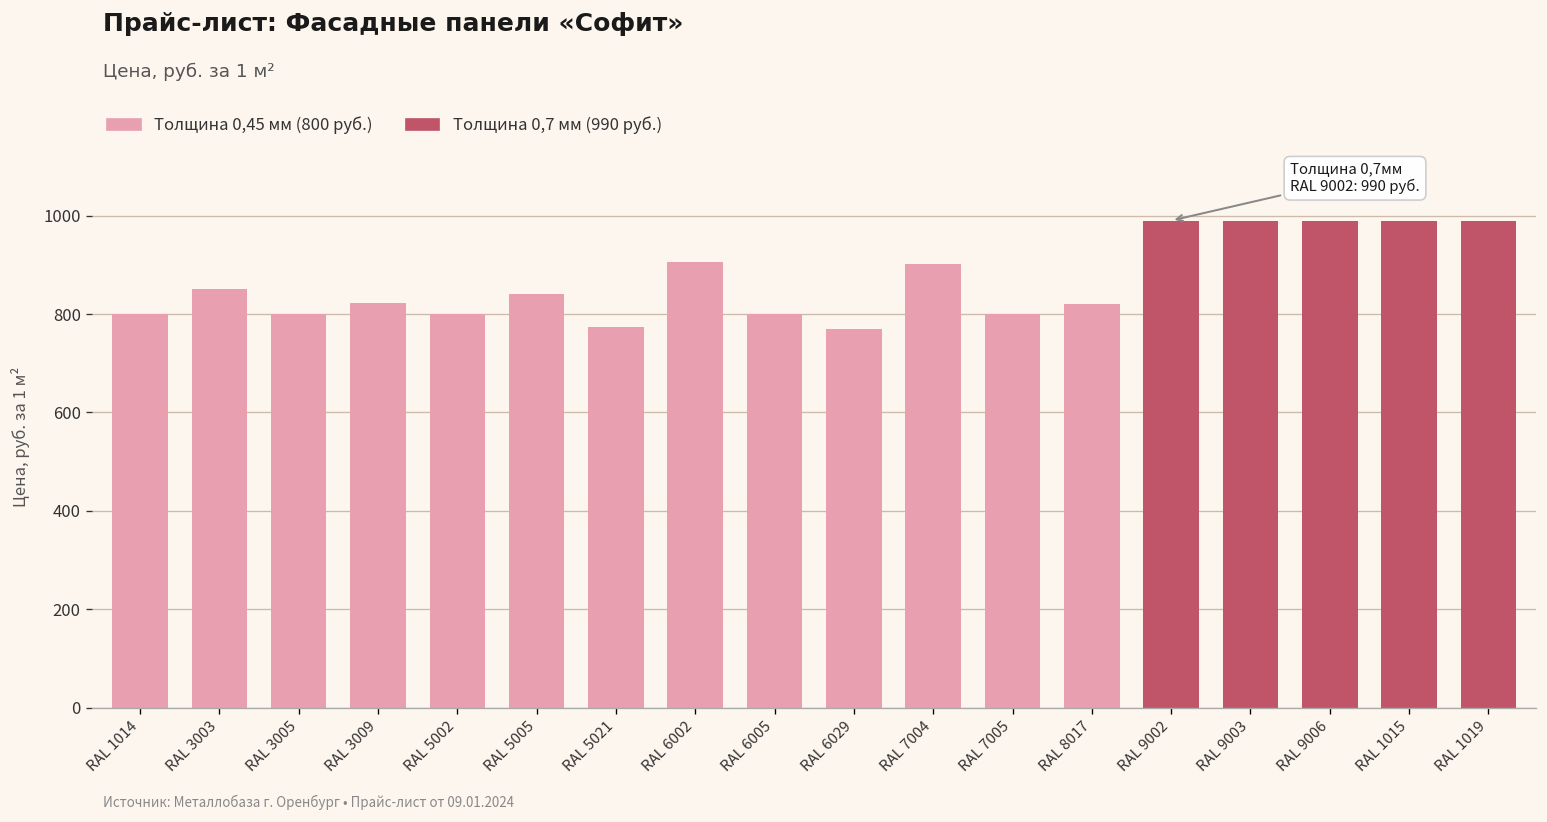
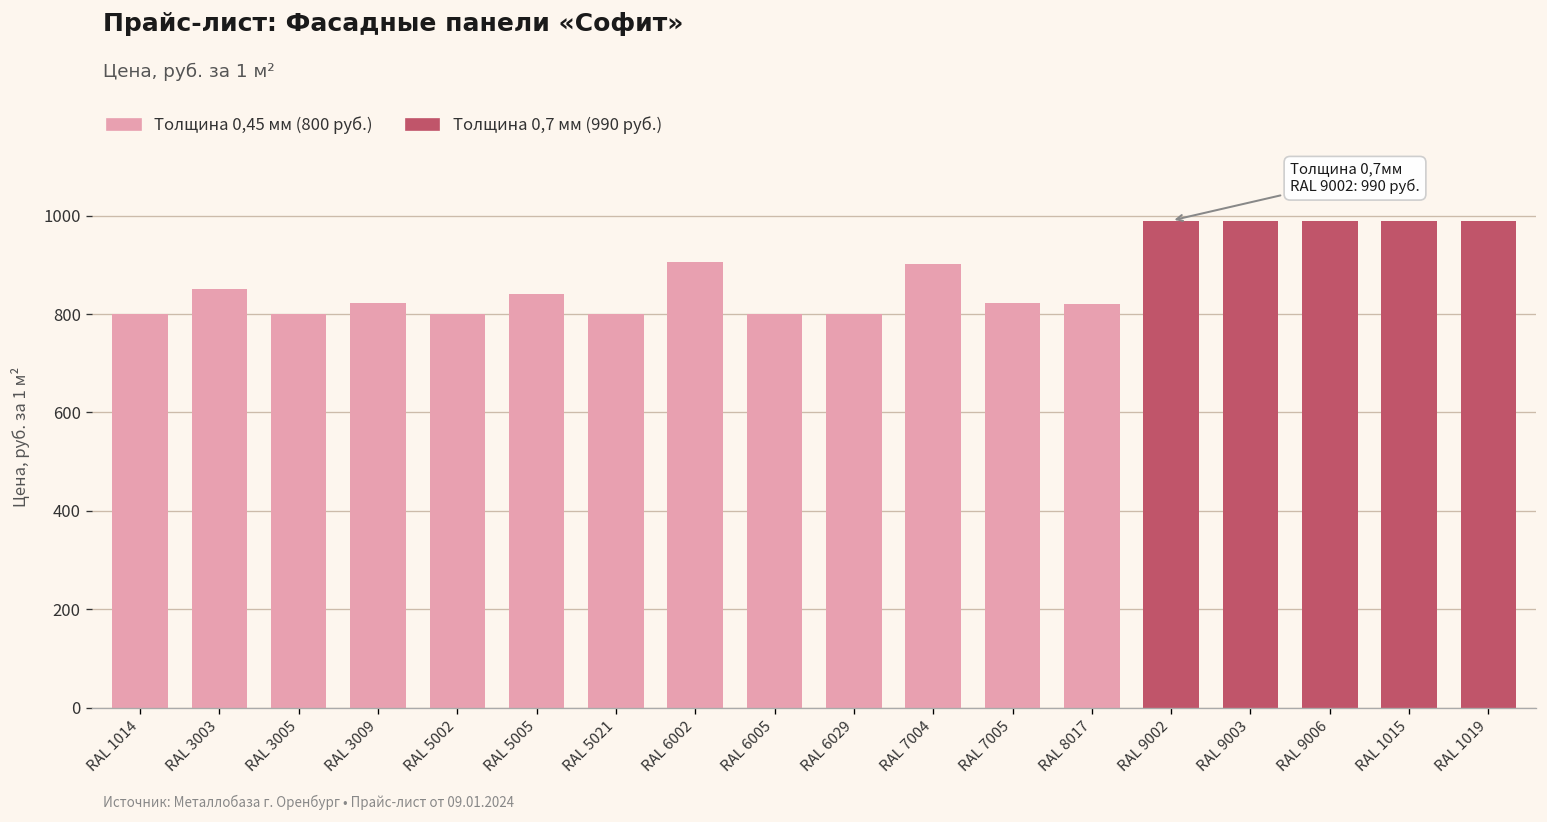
  {
    "RAL 1014": 800,
    "RAL 3003": 850,
    "RAL 3005": 800,
    "RAL 3009": 820,
    "RAL 5002": 800,
    "RAL 5005": 840,
-   "RAL 5021": 770,
+   "RAL 5021": 800,
    "RAL 6002": 910,
    "RAL 6005": 800,
-   "RAL 6029": 770,
+   "RAL 6029": 800,
    "RAL 7004": 900,
-   "RAL 7005": 800,
+   "RAL 7005": 820,
    "RAL 8017": 820,
    "RAL 9002": 990,
    "RAL 1019": 990
  }
